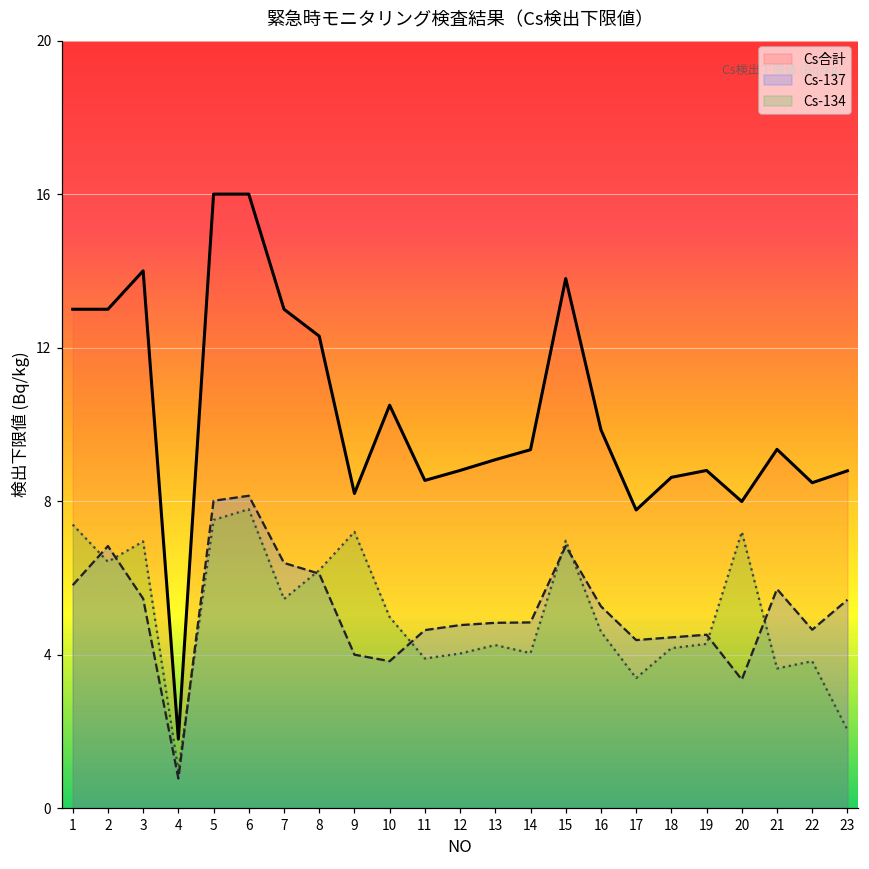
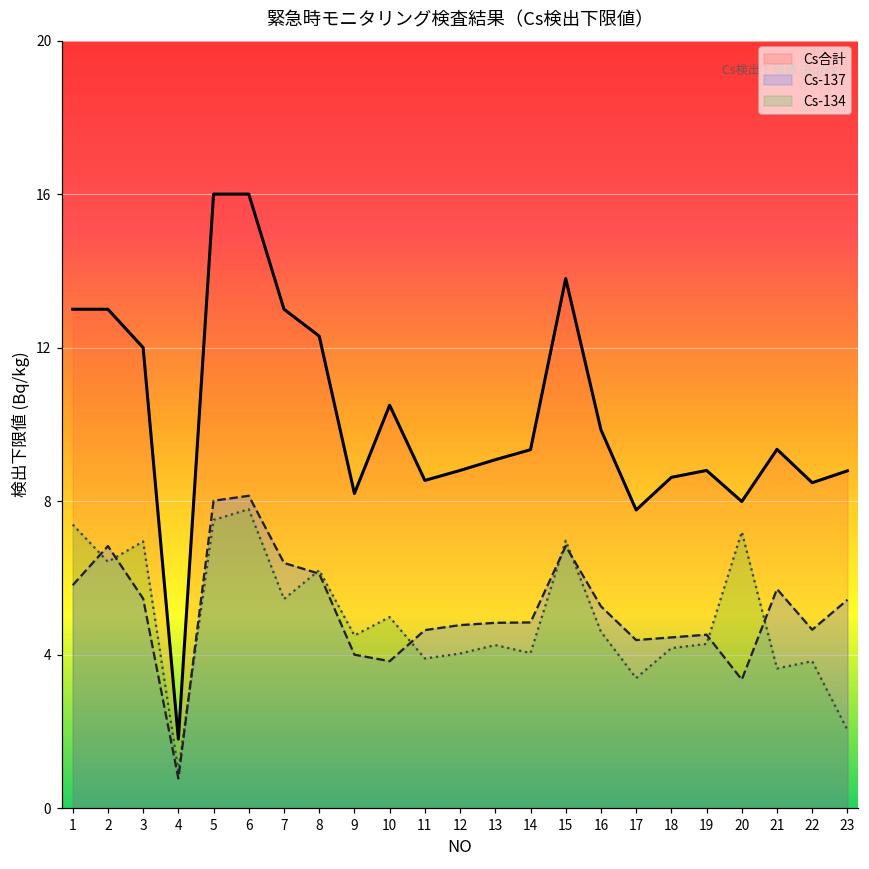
  {
    "Cs合計": {
      "1": 13,
      "2": 13,
-     "3": 14,
+     "3": 12,
      "4": 1.8,
      "5": 16,
      "6": 16,
      "7": 13,
      "8": 12.3,
      "9": 8.2,
      "10": 10.5,
      "11": 8.5,
      "12": 8.8,
      "13": 9.1,
      "14": 9.3,
      "15": 13.8,
      "16": 9.9,
      "17": 7.8,
      "18": 8.6,
      "19": 8.8,
      "20": 8,
      "21": 9.4,
      "22": 8.5,
      "23": 8.8
    },
    "Cs-137": {
      "1": 5.8,
      "2": 6.8,
      "3": 5.5,
      "4": 0.8,
      "5": 8.0,
      "6": 8.1,
      "7": 6.4,
      "8": 6.1,
      "9": 4.0,
      "10": 3.8,
      "11": 4.6,
      "12": 4.8,
      "13": 4.8,
      "14": 4.8,
      "15": 6.8,
      "16": 5.3,
      "17": 4.4,
      "18": 4.5,
      "19": 4.5,
      "20": 3.4,
      "21": 5.7,
      "22": 4.7,
      "23": 5.4
    },
    "Cs-134": {
      "1": 7.4,
      "2": 6.4,
      "3": 7.0,
      "4": 1.0,
      "5": 7.5,
      "6": 7.8,
      "7": 5.5,
      "8": 6.2,
-     "9": 7.2,
+     "9": 4.5,
      "10": 5.0,
      "11": 3.9,
      "12": 4.0,
      "13": 4.3,
      "14": 4.0,
      "15": 7.0,
      "16": 4.6,
      "17": 3.4,
      "18": 4.2,
      "19": 4.3,
      "20": 7.2,
      "21": 3.6,
      "22": 3.8,
      "23": 2.0
    }
  }
